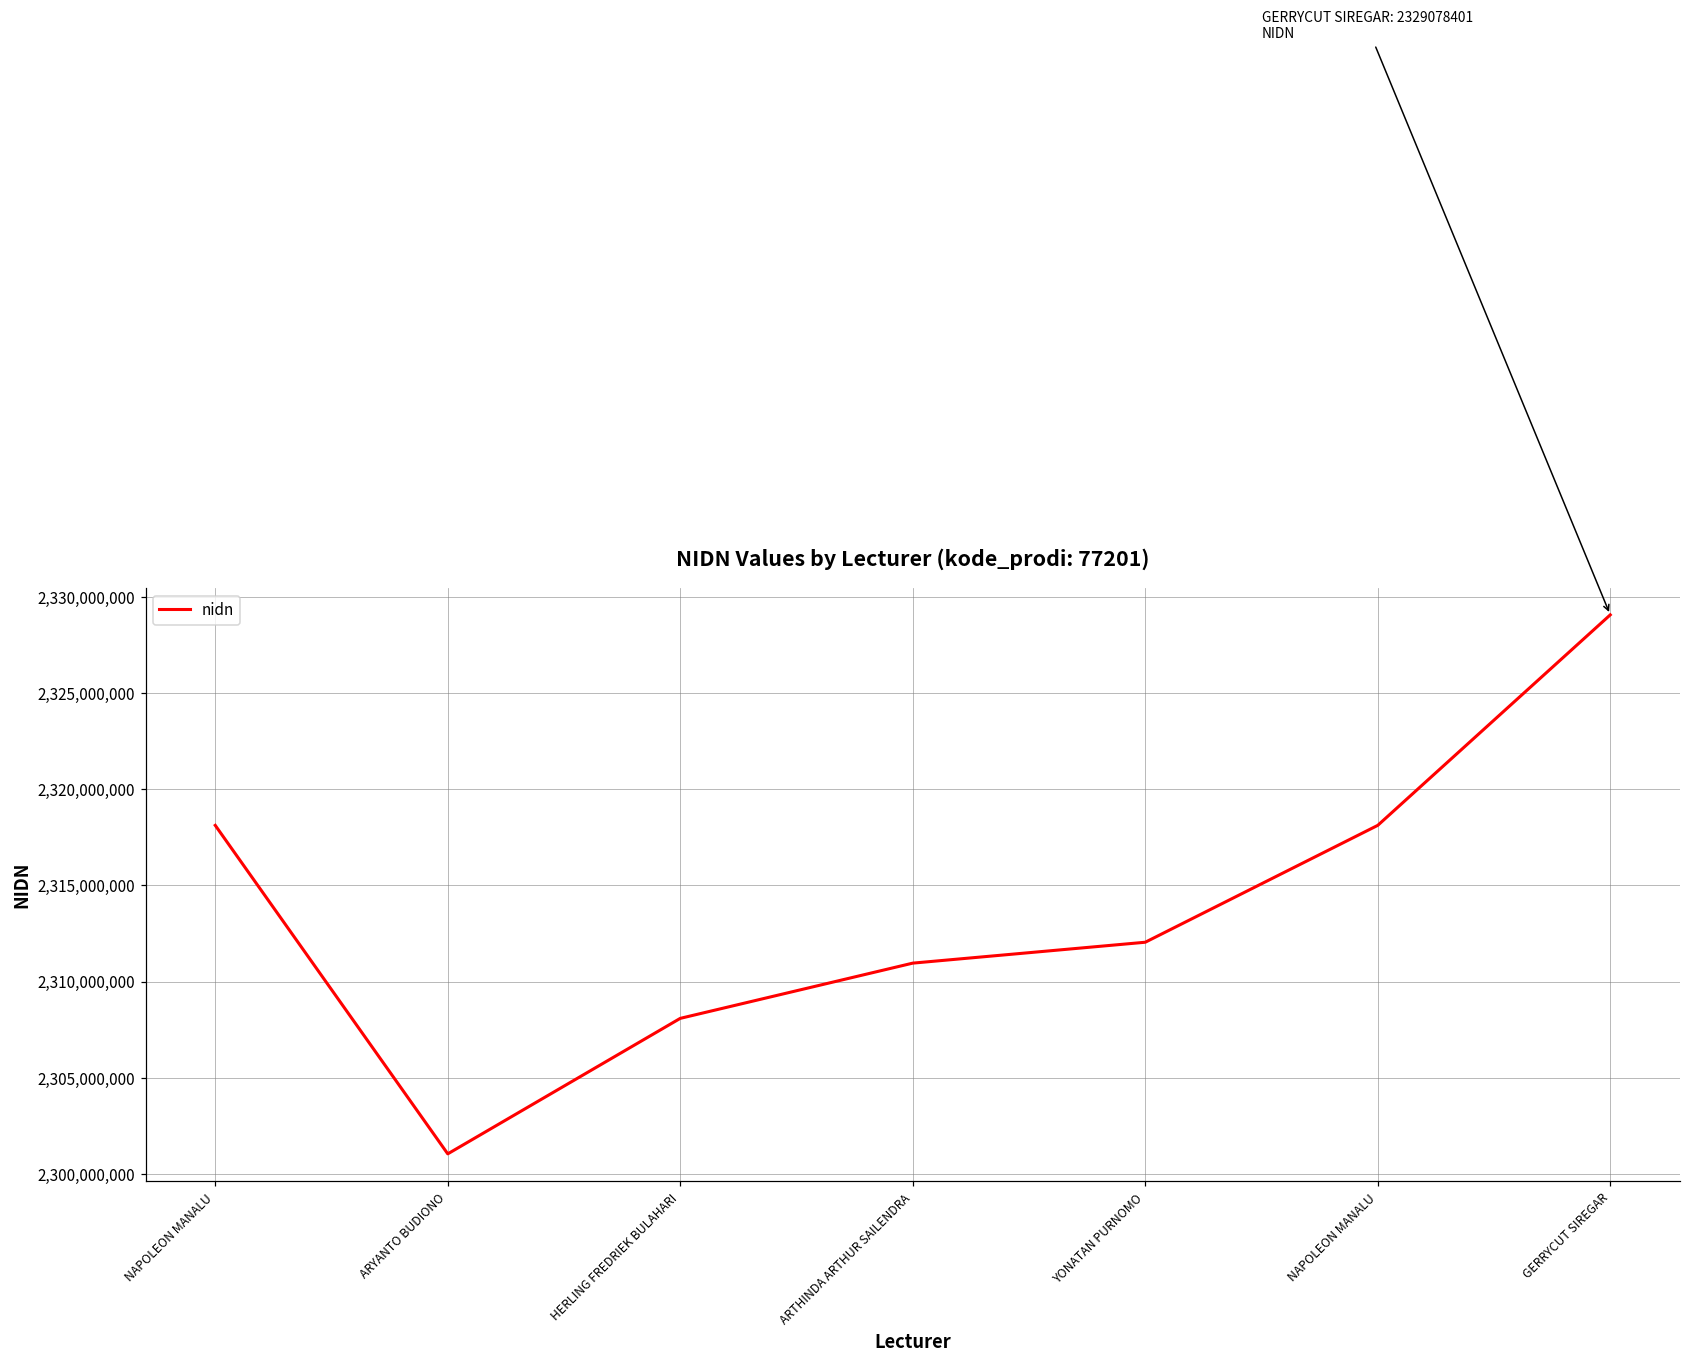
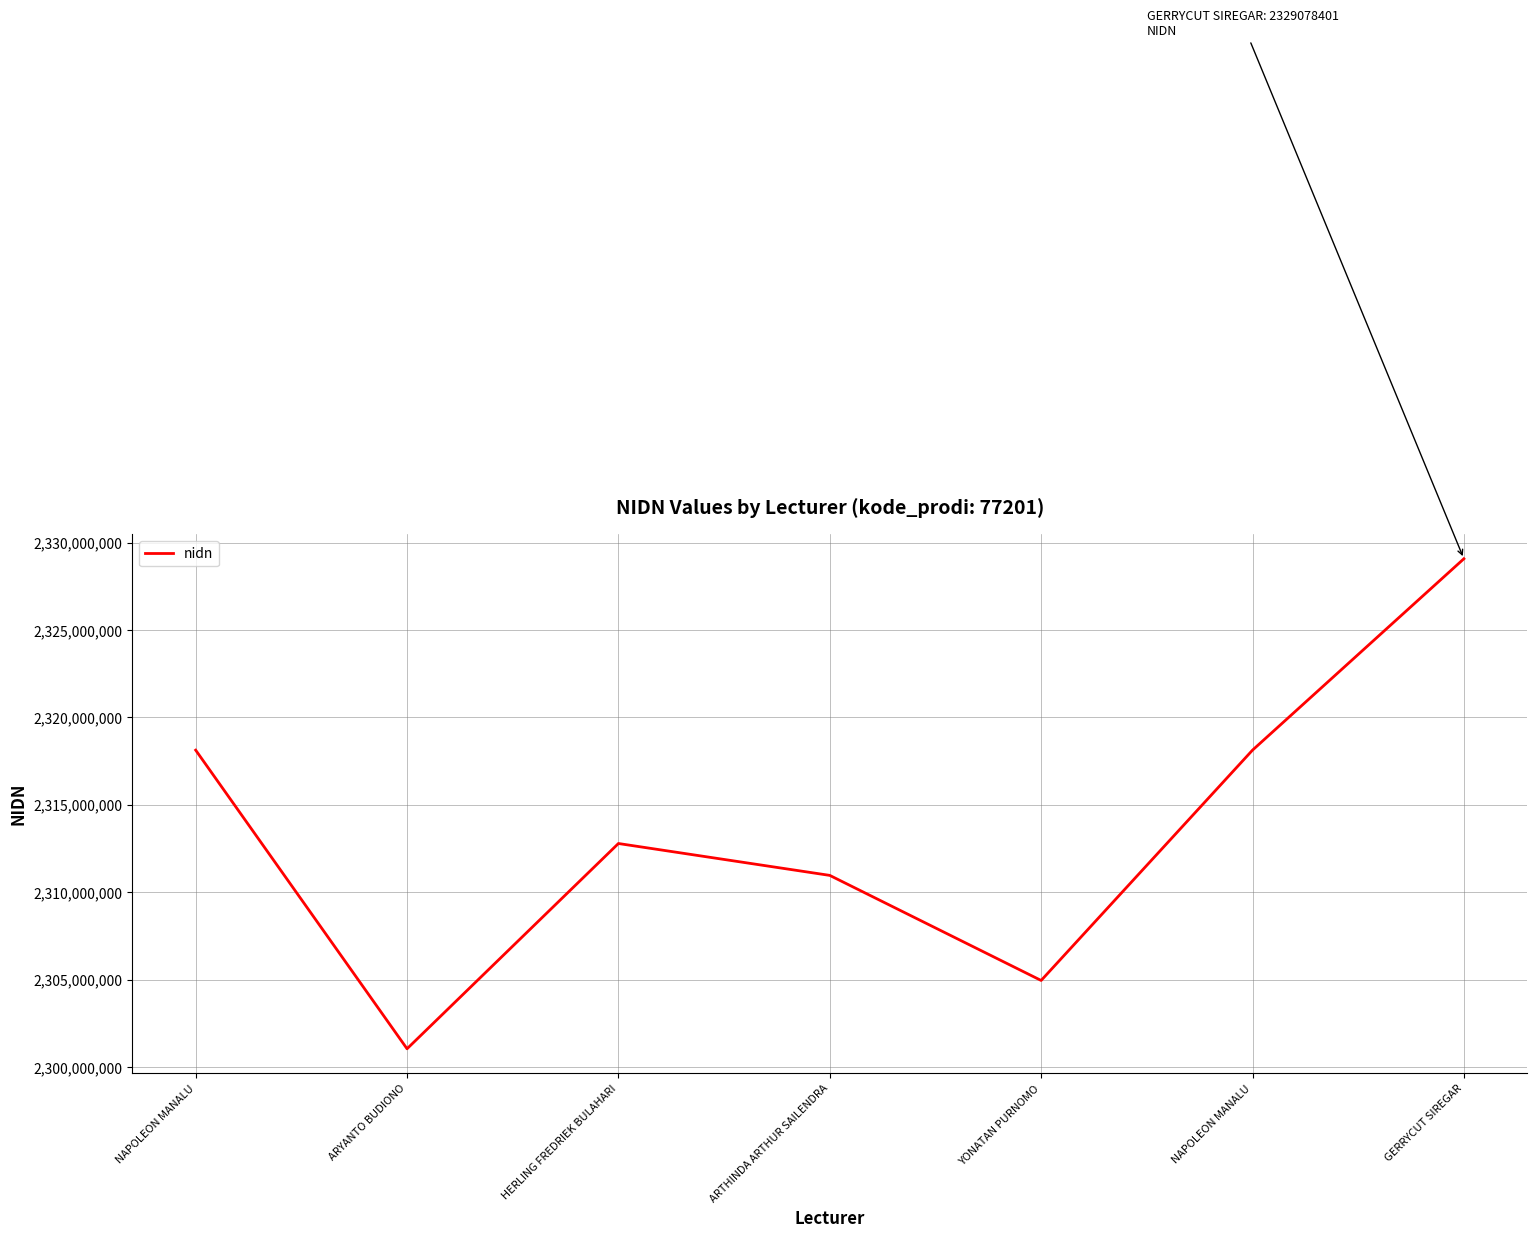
  {
    "ARYANTO BUDIONO": "2,301,000,000",
-   "HERLING FREDRIEK BULAHARI": "2,308,100,000",
+   "HERLING FREDRIEK BULAHARI": "2,312,800,000",
    "ARTHINDA ARTHUR SAILENDRA": "2,311,000,000",
-   "YONATAN PURNOMO": "2,312,000,000"
+   "YONATAN PURNOMO": "2,304,900,000"
  }
